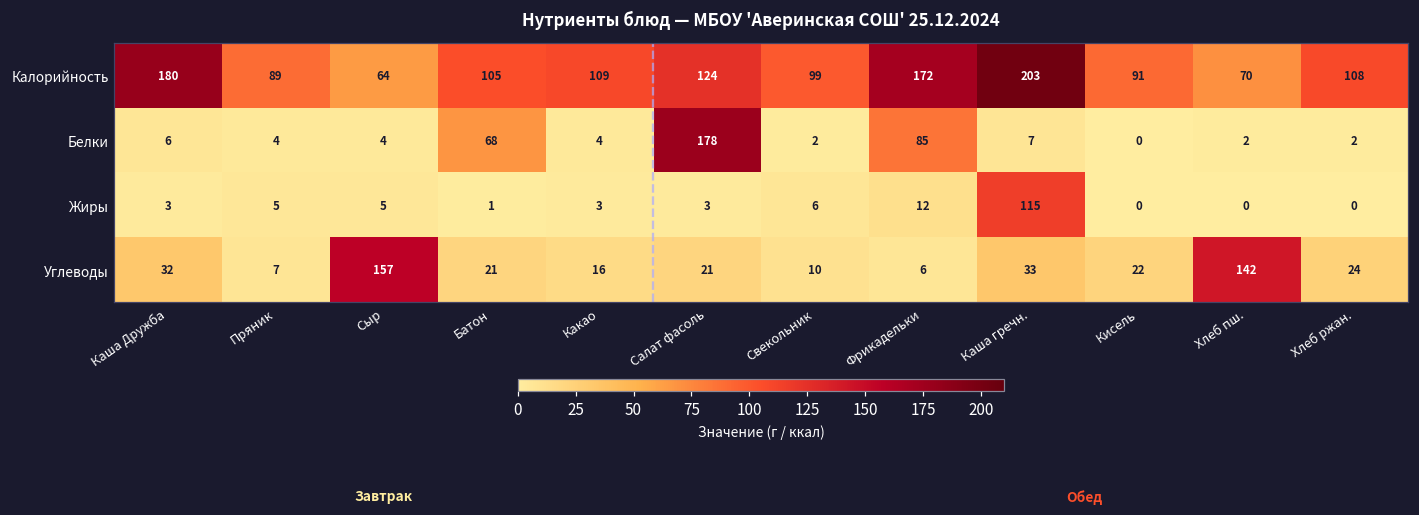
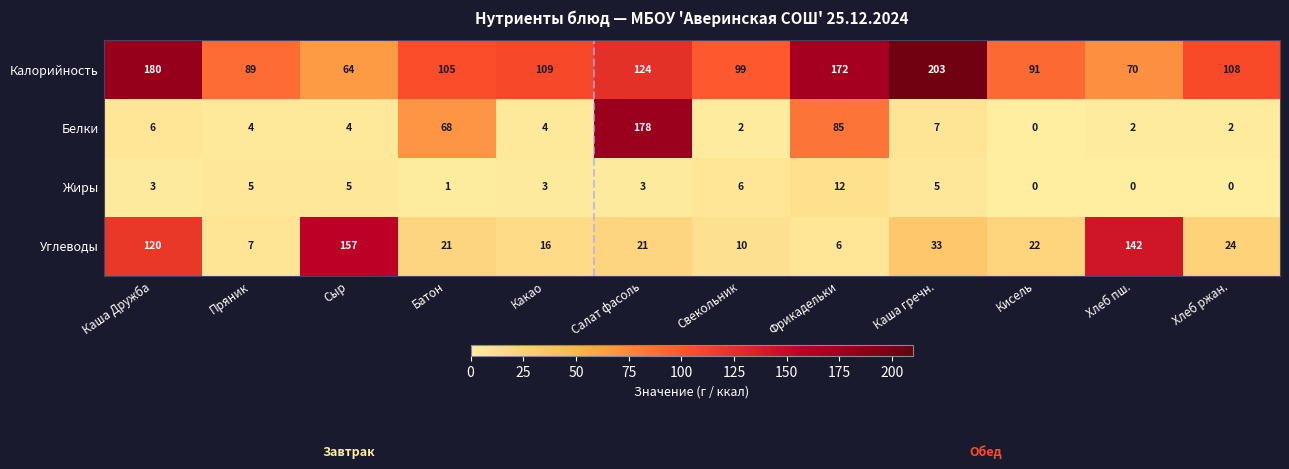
  {
    "Калорийность": {
      "Каша Дружба": 180,
      "Пряник": 89,
      "Сыр": 64,
      "Батон": 105,
      "Какао": 109,
      "Салат фасоль": 124,
      "Свекольник": 99,
      "Фрикадельки": 172,
      "Каша гречн.": 203,
      "Кисель": 91,
      "Хлеб пш.": 70,
      "Хлеб ржан.": 108
    },
    "Белки": {
      "Каша Дружба": 6,
      "Пряник": 4,
      "Сыр": 4,
      "Батон": 68,
      "Какао": 4,
      "Салат фасоль": 178,
      "Свекольник": 2,
      "Фрикадельки": 85,
      "Каша гречн.": 7,
      "Кисель": 0,
      "Хлеб пш.": 2,
      "Хлеб ржан.": 2
    },
    "Жиры": {
      "Каша Дружба": 3,
      "Пряник": 5,
      "Сыр": 5,
      "Батон": 1,
      "Какао": 3,
      "Салат фасоль": 3,
      "Свекольник": 6,
      "Фрикадельки": 12,
-     "Каша гречн.": 115,
+     "Каша гречн.": 5,
      "Кисель": 0,
      "Хлеб пш.": 0,
      "Хлеб ржан.": 0
    },
    "Углеводы": {
-     "Каша Дружба": 32,
+     "Каша Дружба": 120,
      "Пряник": 7,
      "Сыр": 157,
      "Батон": 21,
      "Какао": 16,
      "Салат фасоль": 21,
      "Свекольник": 10,
      "Фрикадельки": 6,
      "Каша гречн.": 33,
      "Кисель": 22,
      "Хлеб пш.": 142,
      "Хлеб ржан.": 24
    }
  }
